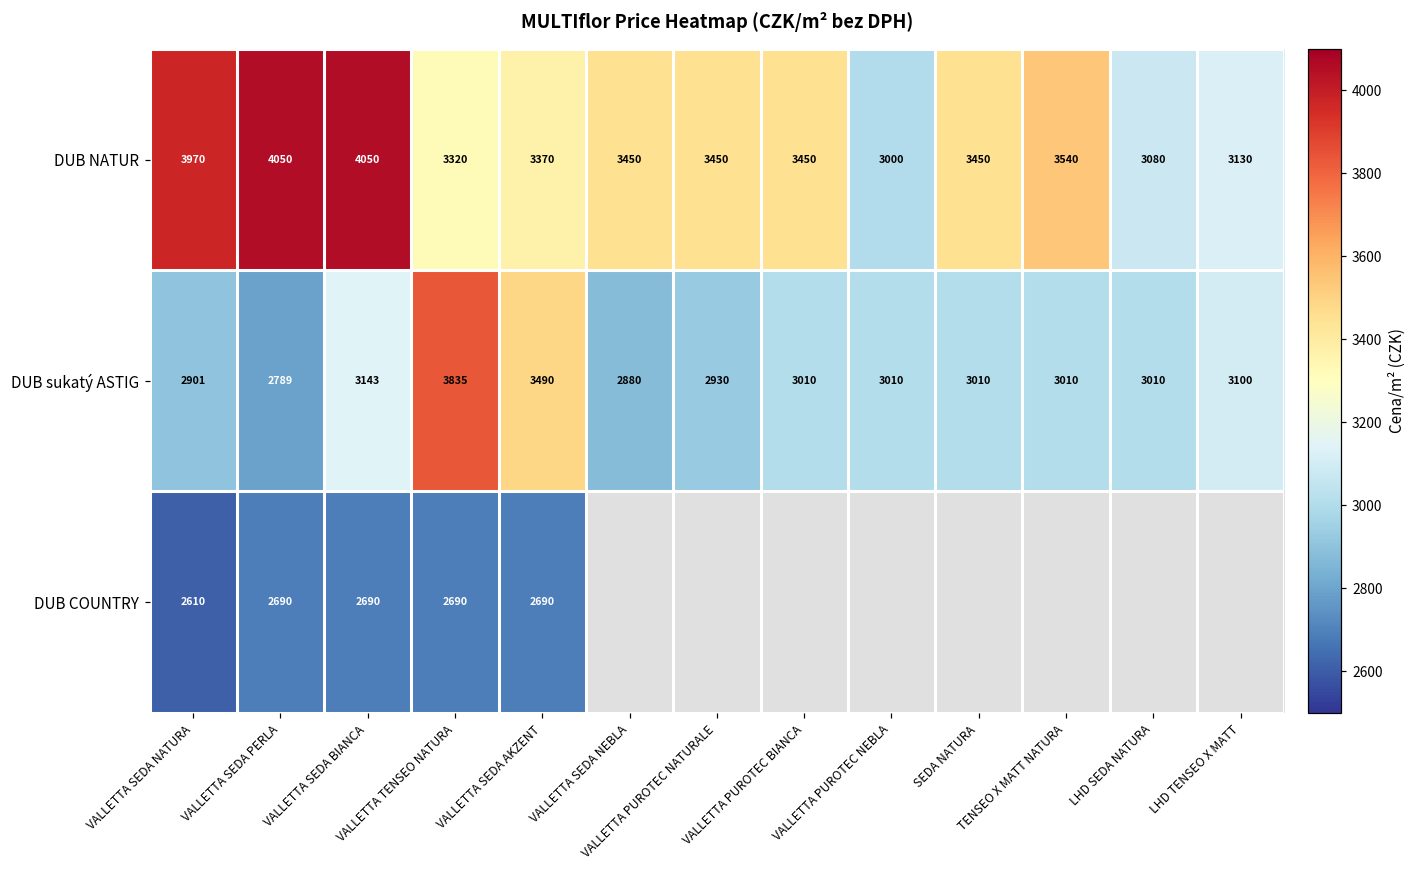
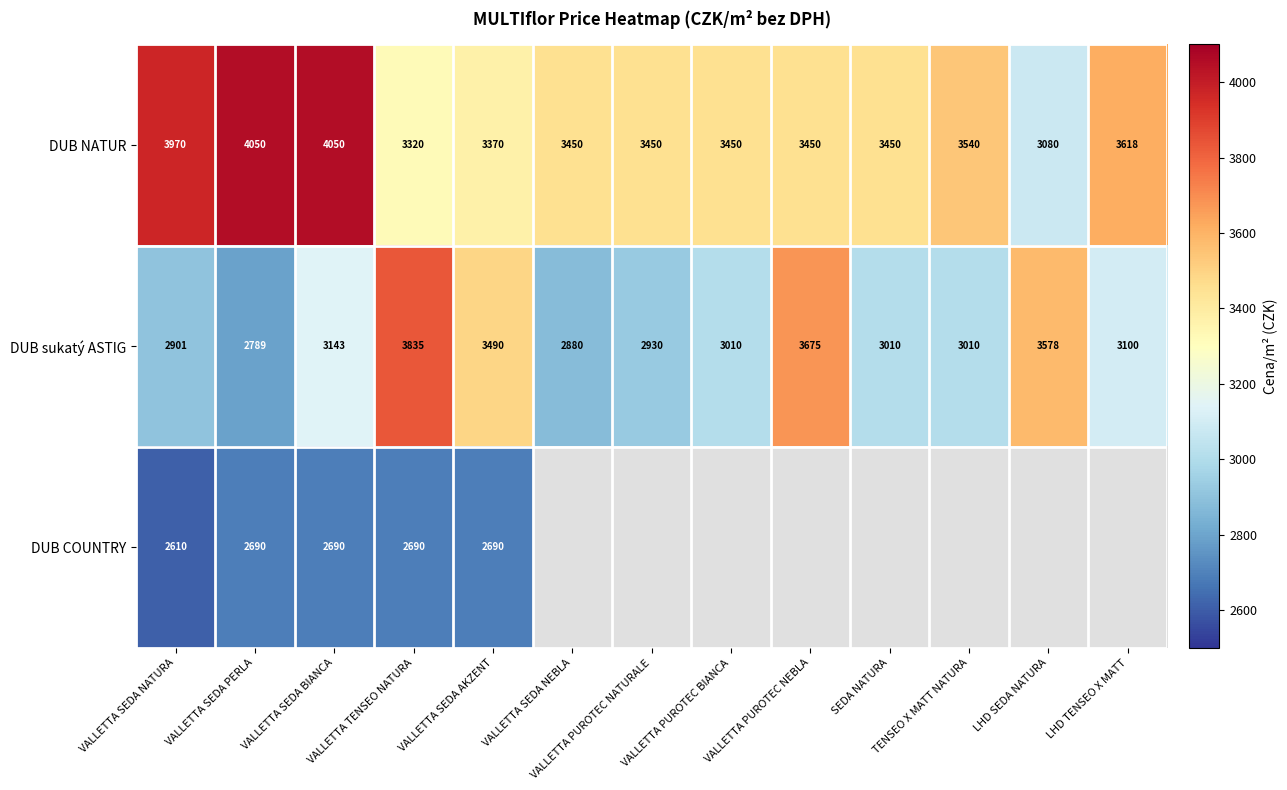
  {
    "DUB NATUR": {
      "VALLETTA SEDA NATURA": 3970,
      "VALLETTA SEDA PERLA": 4050,
      "VALLETTA SEDA BIANCA": 4050,
      "VALLETTA TENSEO NATURA": 3320,
      "VALLETTA SEDA AKZENT": 3370,
      "VALLETTA SEDA NEBLA": 3450,
      "VALLETTA PUROTEC NATURALE": 3450,
      "VALLETTA PUROTEC BIANCA": 3450,
-     "VALLETTA PUROTEC NEBLA": 3000,
+     "VALLETTA PUROTEC NEBLA": 3450,
      "SEDA NATURA": 3450,
      "TENSEO X MATT NATURA": 3540,
      "LHD SEDA NATURA": 3080,
-     "LHD TENSEO X MATT": 3130
+     "LHD TENSEO X MATT": 3618
    },
    "DUB sukatý ASTIG": {
      "VALLETTA SEDA NATURA": 2901,
      "VALLETTA SEDA PERLA": 2789,
      "VALLETTA SEDA BIANCA": 3143,
      "VALLETTA TENSEO NATURA": 3835,
      "VALLETTA SEDA AKZENT": 3490,
      "VALLETTA SEDA NEBLA": 2880,
      "VALLETTA PUROTEC NATURALE": 2930,
      "VALLETTA PUROTEC BIANCA": 3010,
-     "VALLETTA PUROTEC NEBLA": 3010,
+     "VALLETTA PUROTEC NEBLA": 3675,
      "SEDA NATURA": 3010,
      "TENSEO X MATT NATURA": 3010,
-     "LHD SEDA NATURA": 3010,
+     "LHD SEDA NATURA": 3578,
      "LHD TENSEO X MATT": 3100
    },
    "DUB COUNTRY": {
      "VALLETTA SEDA NATURA": 2610,
      "VALLETTA SEDA PERLA": 2690,
      "VALLETTA SEDA BIANCA": 2690,
      "VALLETTA TENSEO NATURA": 2690,
      "VALLETTA SEDA AKZENT": 2690
    }
  }
